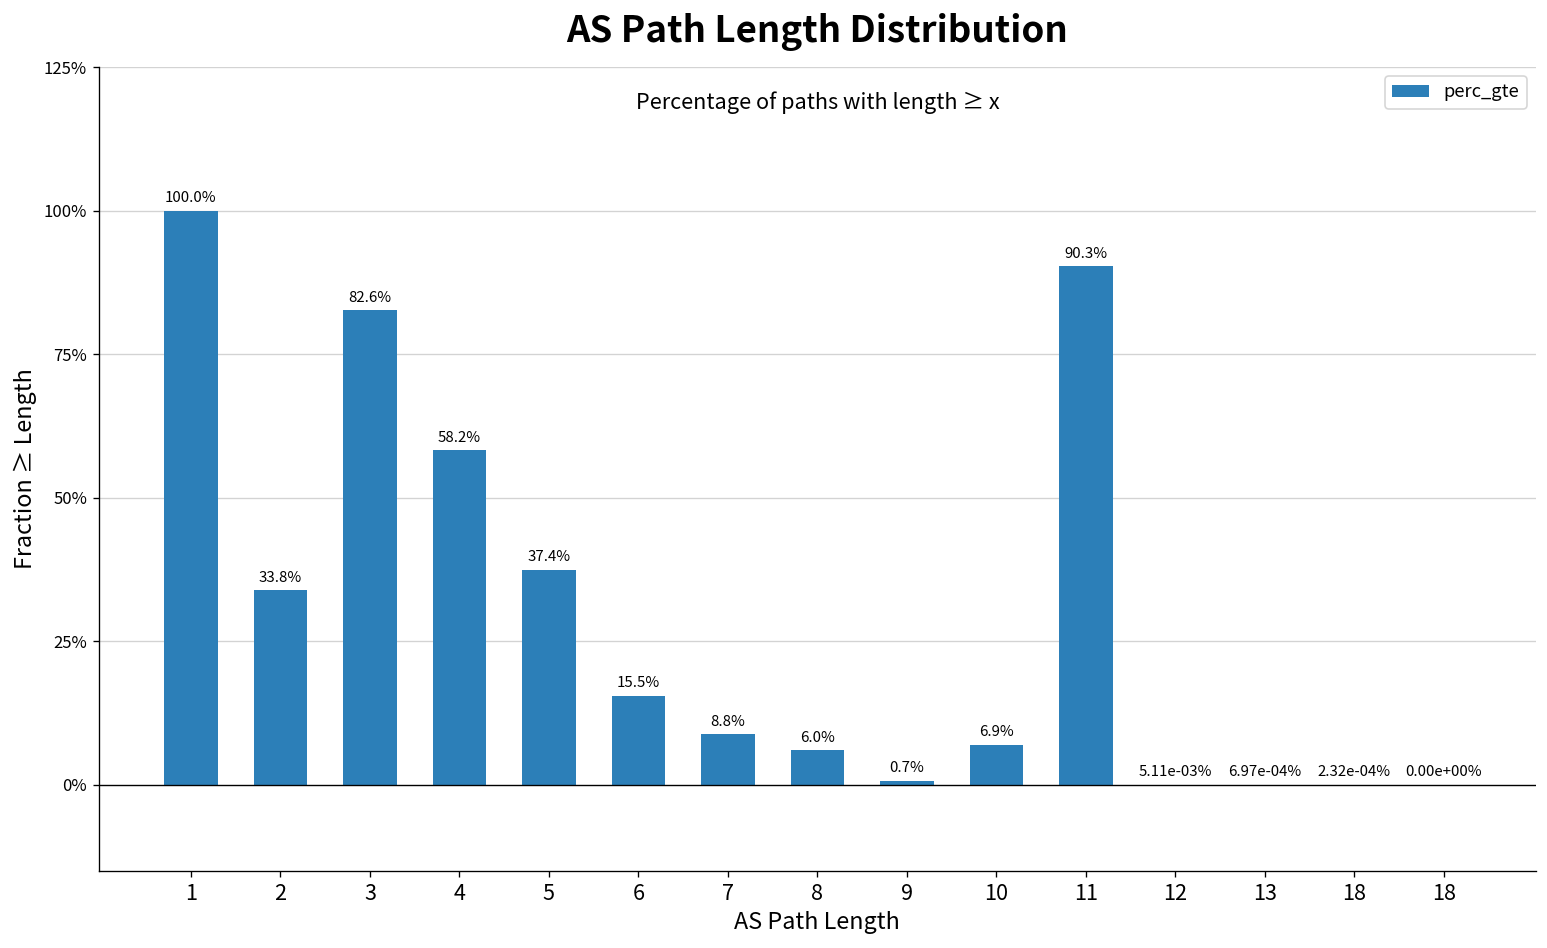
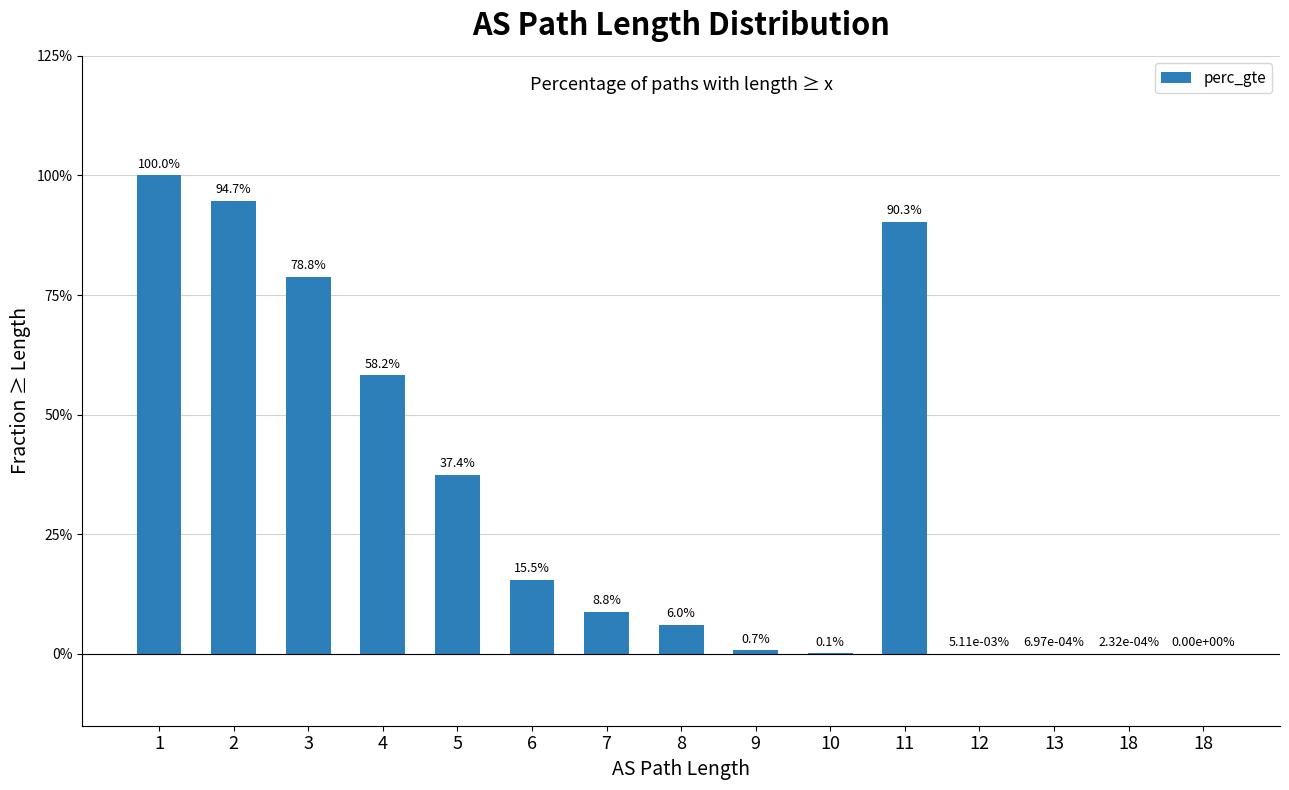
  {
    "1": "100.0%",
-   "2": "33.8%",
-   "3": "82.6%",
+   "2": "94.7%",
+   "3": "78.8%",
    "4": "58.2%",
    "5": "37.4%",
    "6": "15.5%",
    "7": "8.8%",
    "8": "6.0%",
    "9": "0.7%",
-   "10": "6.9%",
+   "10": "0.1%",
    "11": "90.3%",
    "12": "5.11e-03%",
    "13": "6.97e-04%"
  }
